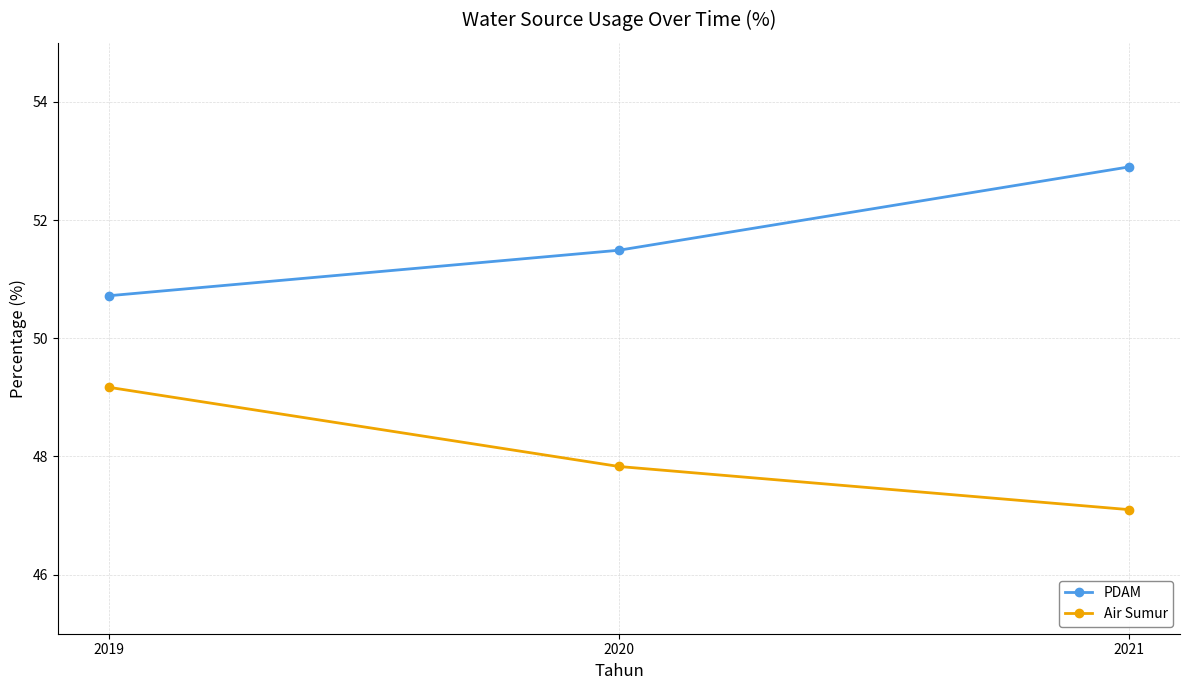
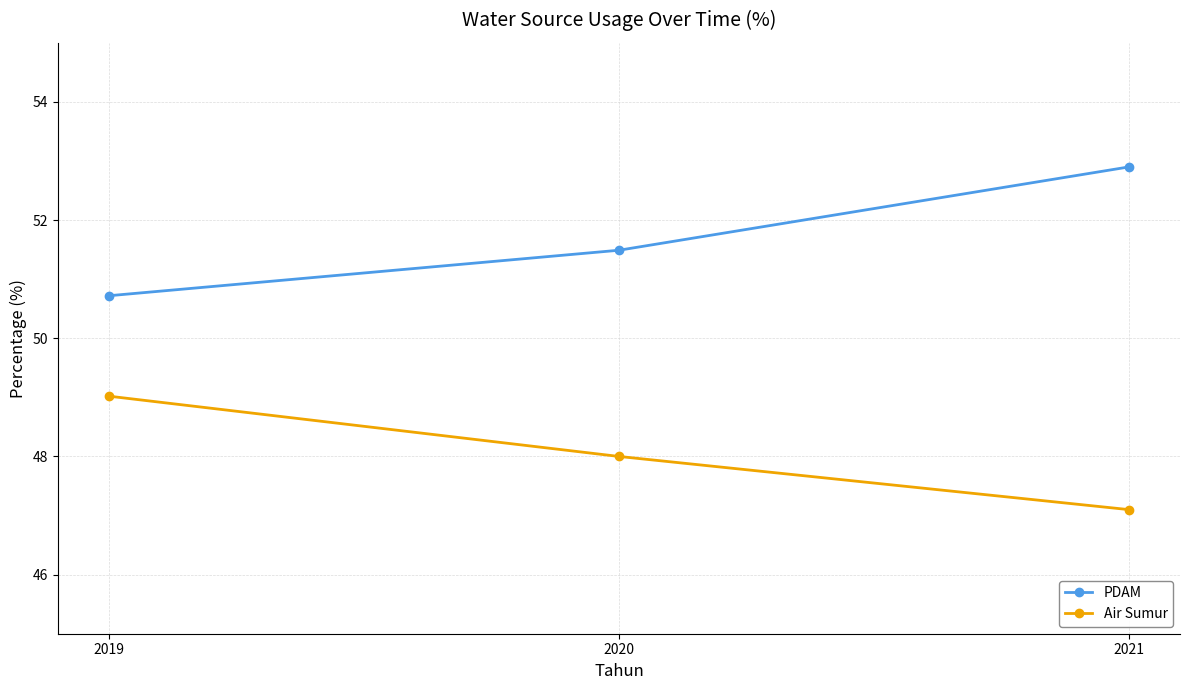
  {
    "PDAM": {
      "2019": 50.7,
      "2020": 51.5,
      "2021": 52.9
    },
    "Air Sumur": {
-     "2019": 49.2,
-     "2020": 47.8,
+     "2019": 49.0,
+     "2020": 48.0,
      "2021": 47.1
    }
  }
